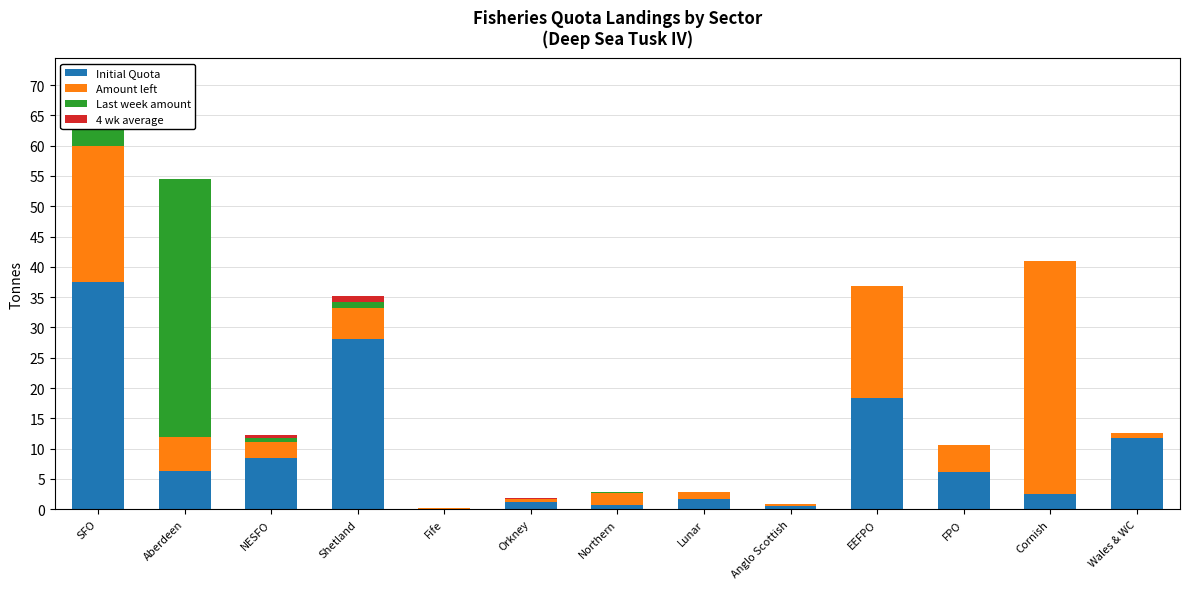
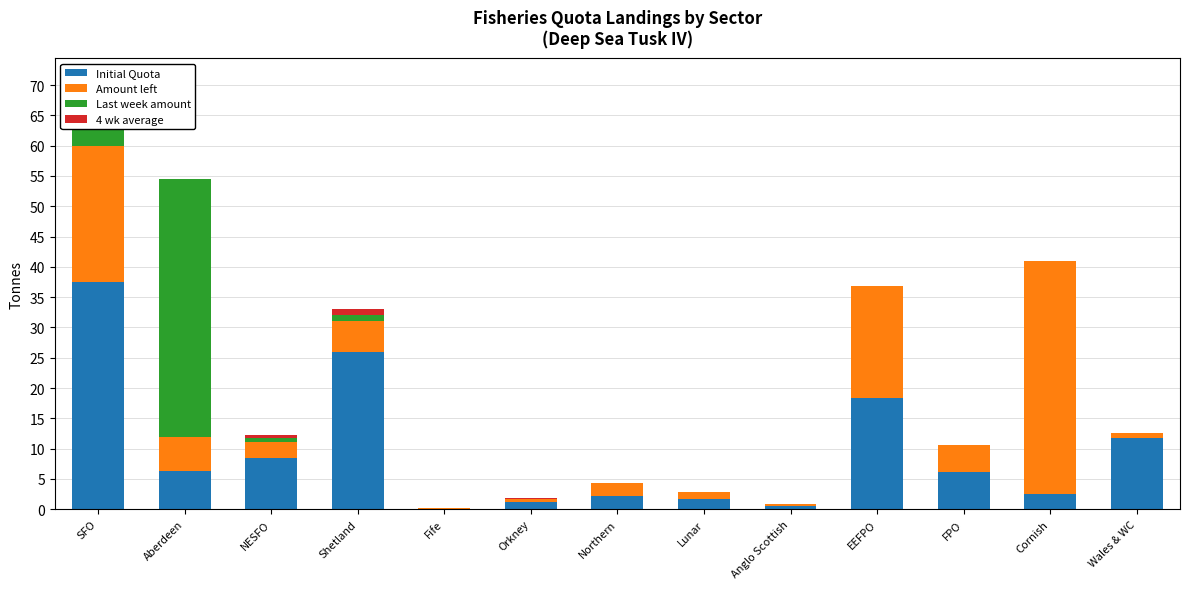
  {
    "Initial Quota": {
      "SFO": 37,
      "Aberdeen": 6,
      "NESFO": 8,
-     "Shetland": 28,
+     "Shetland": 26,
      "Orkney": 1,
-     "Northern": 1,
+     "Northern": 2,
      "Lunar": 2,
      "Anglo Scottish": 0,
      "EEFPO": 18,
      "FPO": 6,
      "Cornish": 2,
      "Wales & WC": 12
    },
    "Amount left": {
      "SFO": 23,
      "Aberdeen": 6,
      "NESFO": 3,
      "Shetland": 5,
      "Orkney": 1,
      "Northern": 2,
      "Lunar": 1,
      "EEFPO": 18,
      "FPO": 4,
      "Cornish": 39,
      "Wales & WC": 1
    },
    "Last week amount": {
      "Aberdeen": 43,
      "NESFO": 1,
      "Shetland": 1,
      "Fife": 0,
      "Orkney": 0,
      "Lunar": 0,
      "Anglo Scottish": 0,
      "FPO": 0,
      "Cornish": 0,
      "Wales & WC": 0
    },
    "4 wk average": {
      "NESFO": 1,
      "Shetland": 1,
      "Fife": 0,
      "Lunar": 0,
      "Anglo Scottish": 0,
      "FPO": 0,
      "Cornish": 0,
      "Wales & WC": 0
    }
  }
